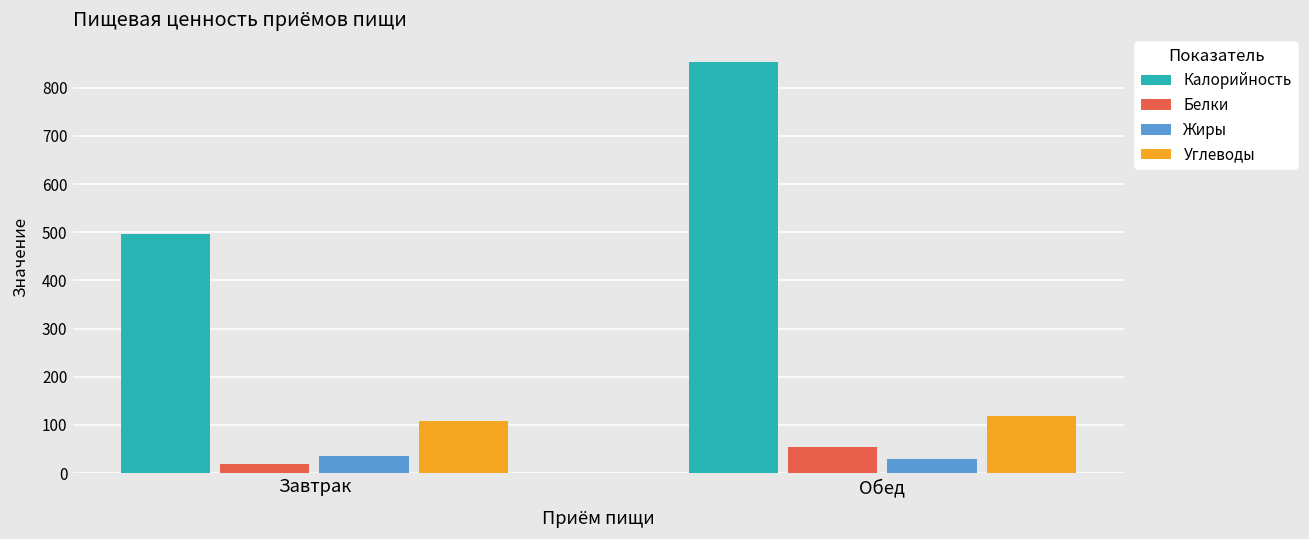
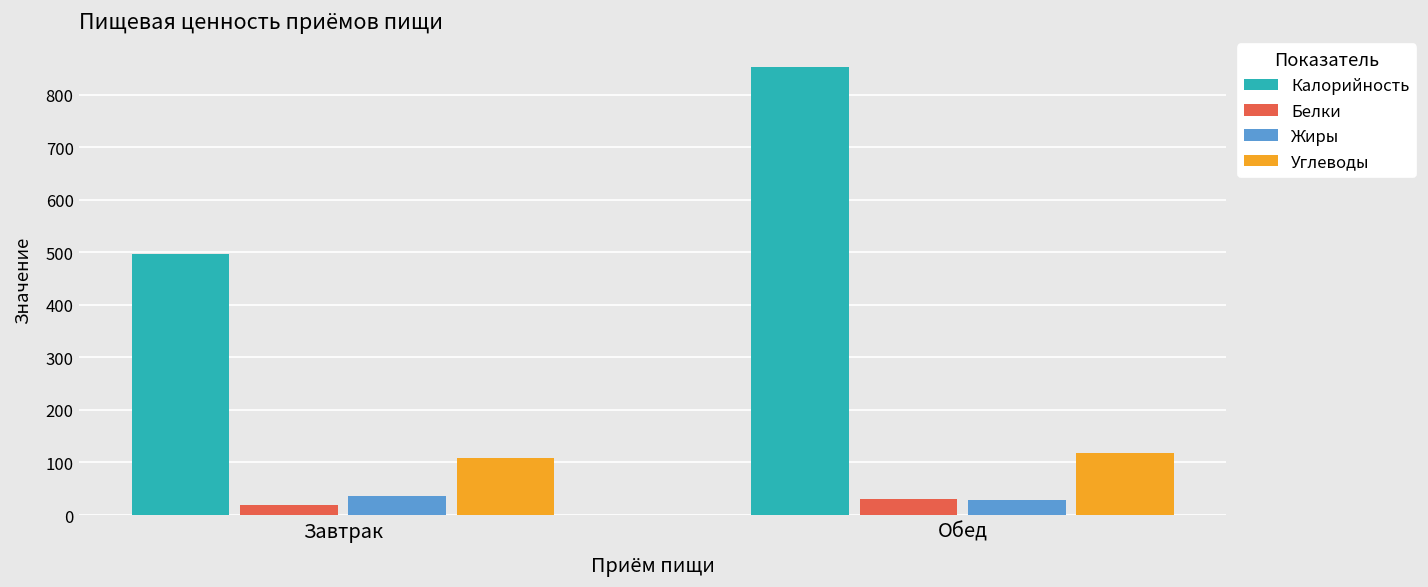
  {
    "Калорийность": {
      "Завтрак": 500,
      "Обед": 850
    },
    "Белки": {
      "Завтрак": 20,
-     "Обед": 60
+     "Обед": 30
    },
    "Жиры": {
      "Завтрак": 40,
      "Обед": 30
    },
    "Углеводы": {
      "Завтрак": 110,
      "Обед": 120
    }
  }
